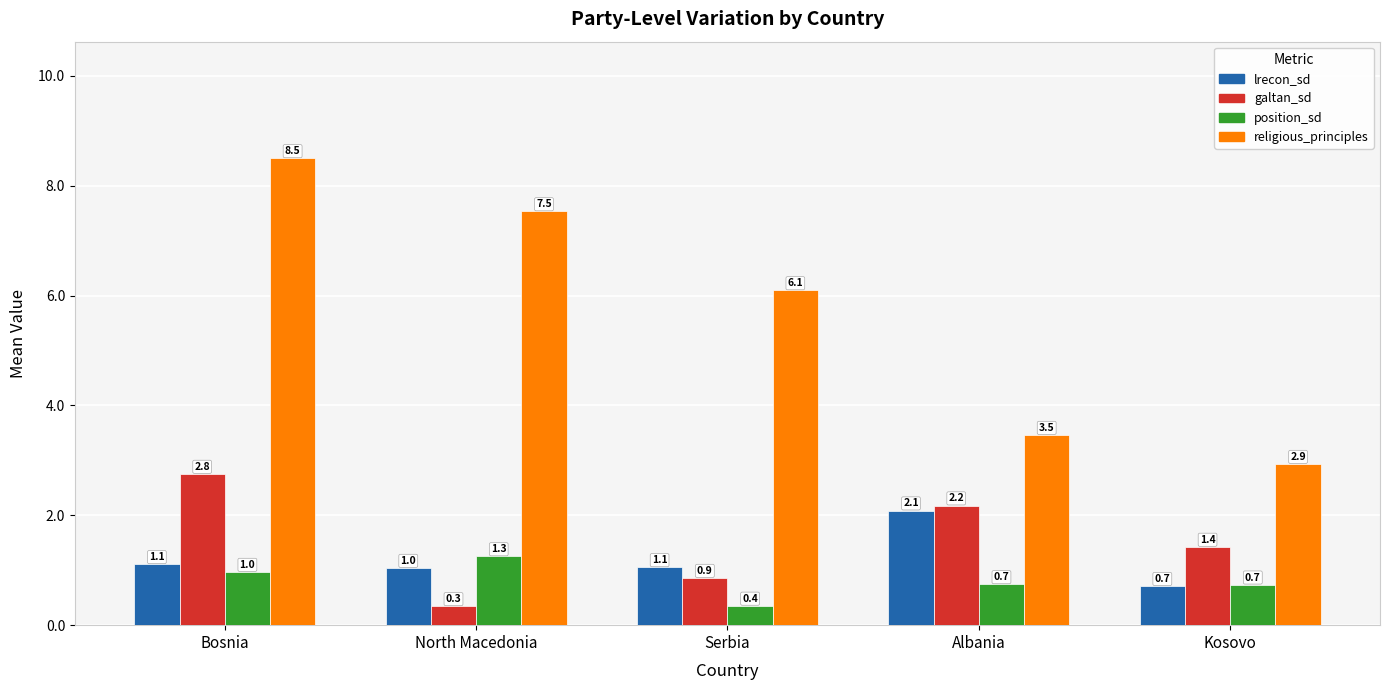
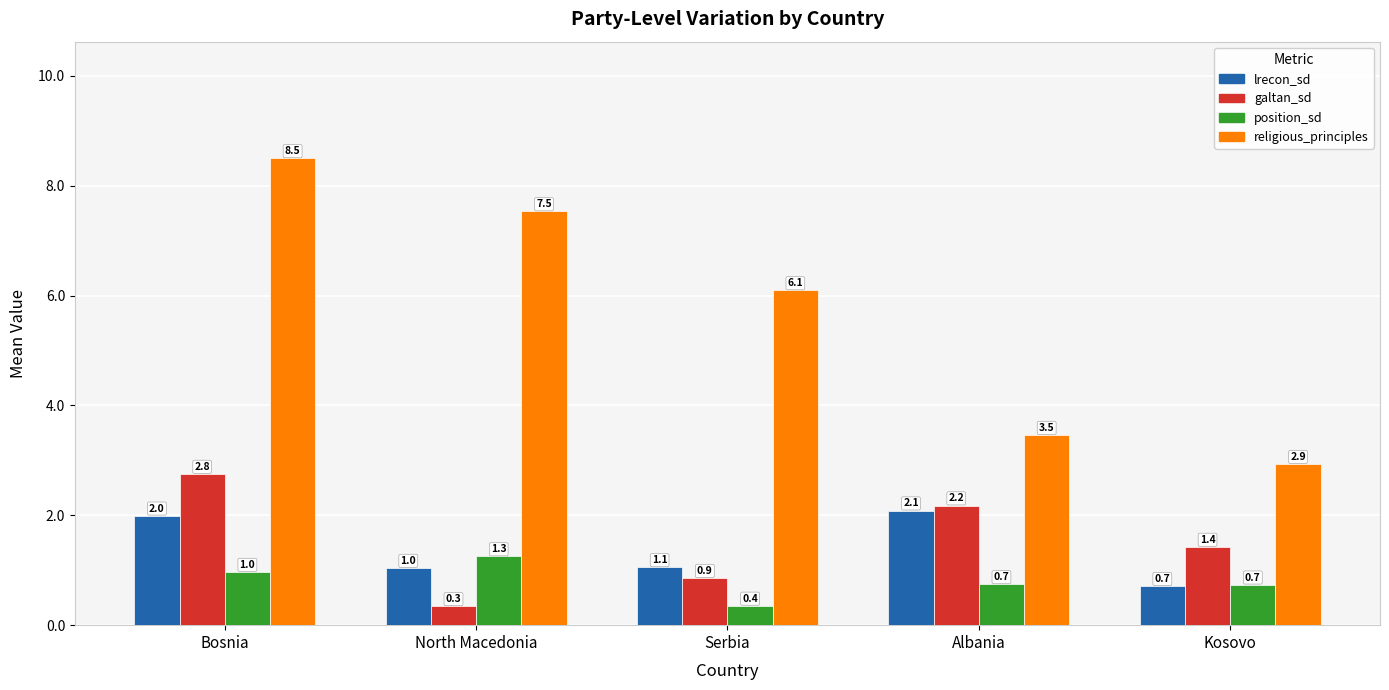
  {
    "lrecon_sd": {
-     "Bosnia": 1.1
+     "Bosnia": 2.0
    }
  }
